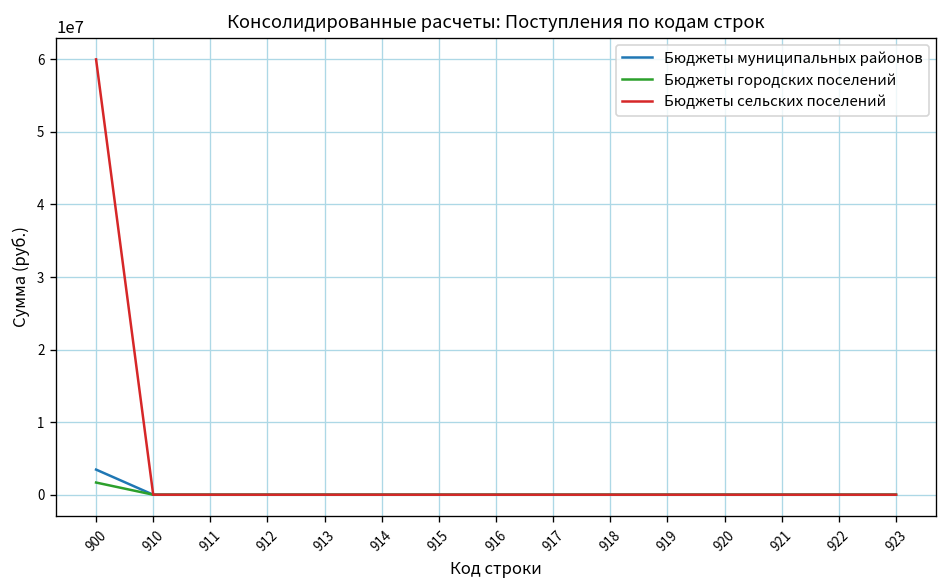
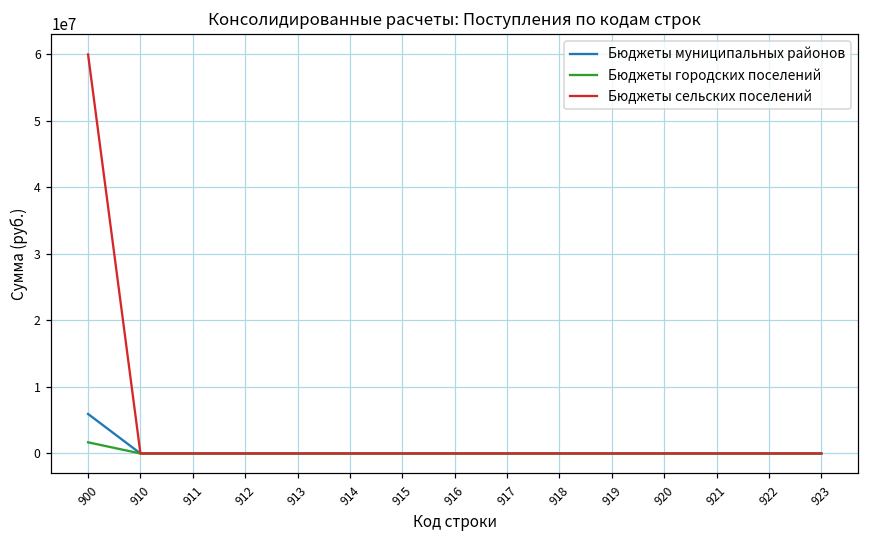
  {
    "Бюджеты муниципальных районов": {
-     "900": 3000000
+     "900": 6000000
    },
    "Бюджеты городских поселений": {
      "900": 2000000
    },
    "Бюджеты сельских поселений": {
      "900": 60000000
    }
  }
